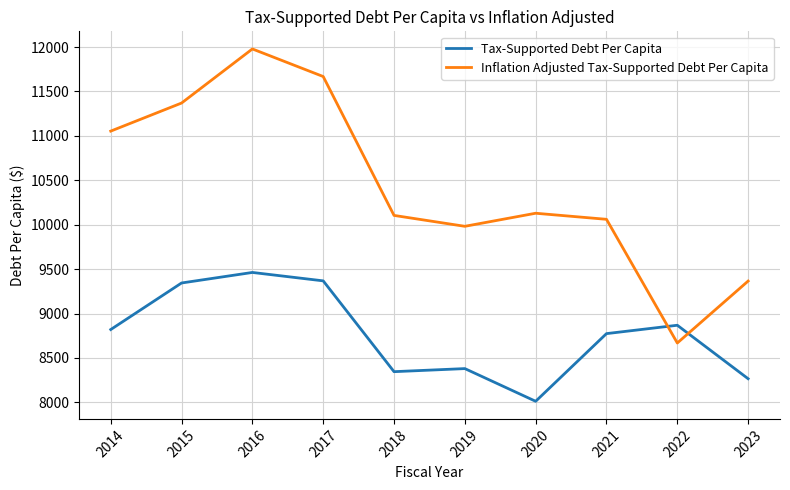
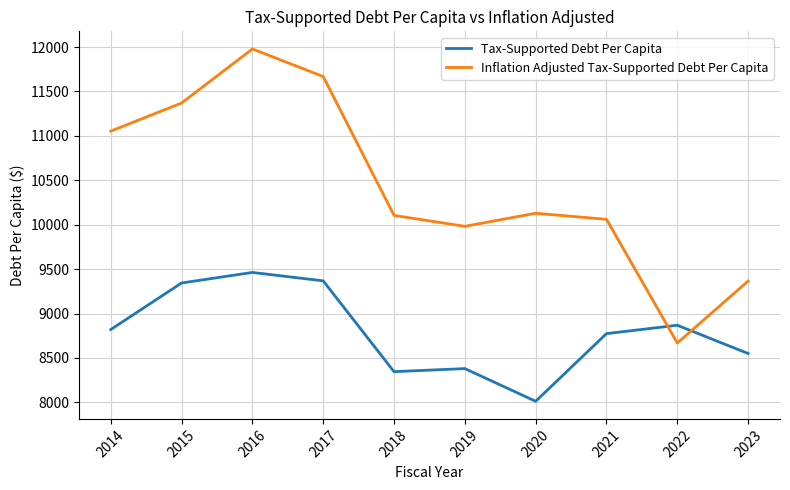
  {
    "Tax-Supported Debt Per Capita": {
      "2014": 8800,
      "2015": 9300,
      "2016": 9500,
      "2017": 9400,
      "2018": 8300,
      "2019": 8400,
      "2020": 8000,
      "2021": 8800,
      "2022": 8900,
-     "2023": 8300
+     "2023": 8500
    },
    "Inflation Adjusted Tax-Supported Debt Per Capita": {
      "2014": 11100,
      "2015": 11400,
      "2016": 12000,
      "2017": 11700,
      "2018": 10100,
      "2019": 10000,
      "2020": 10100,
      "2021": 10100,
      "2022": 8700,
      "2023": 9400
    }
  }
